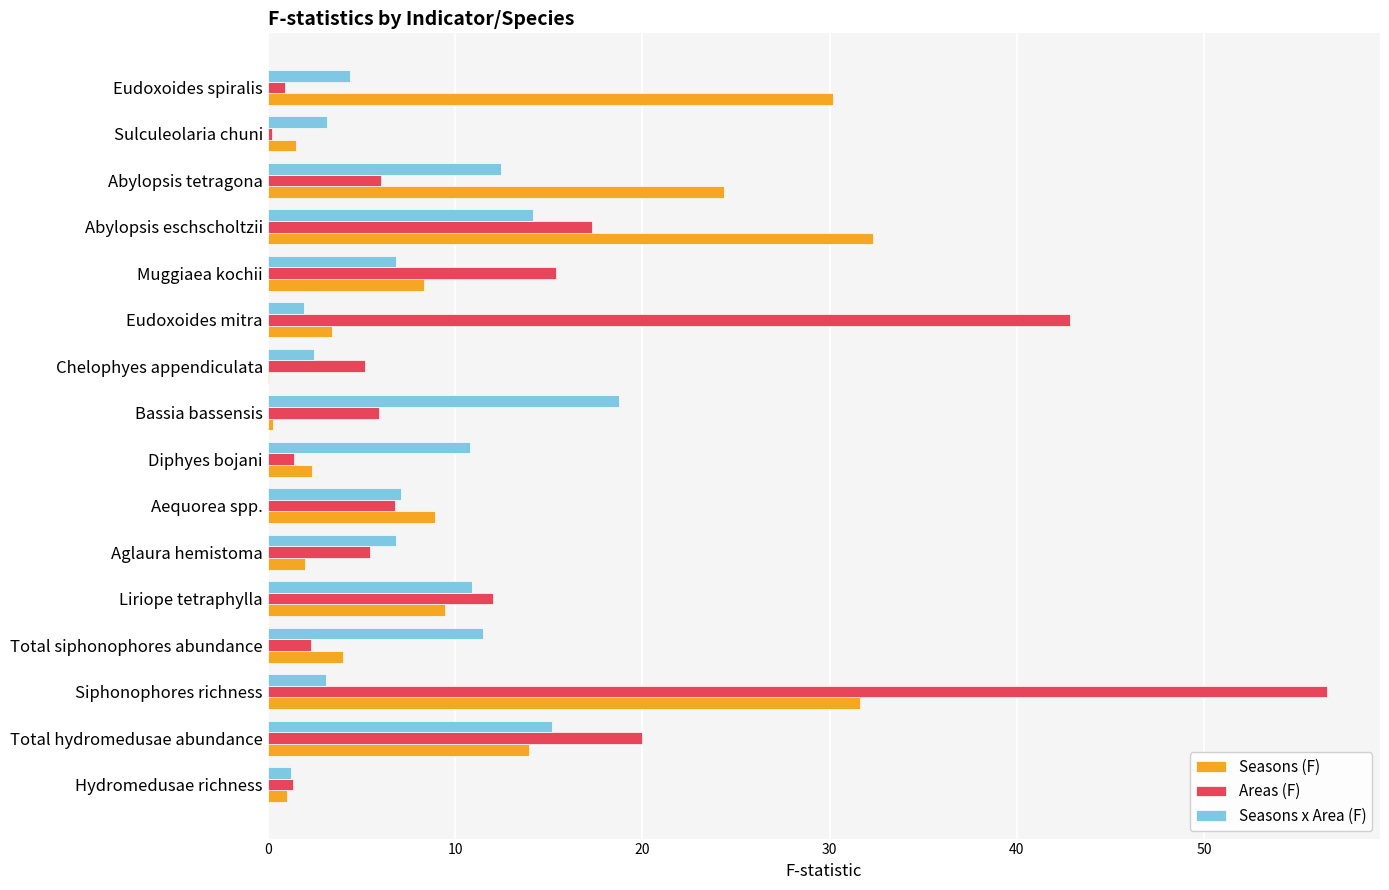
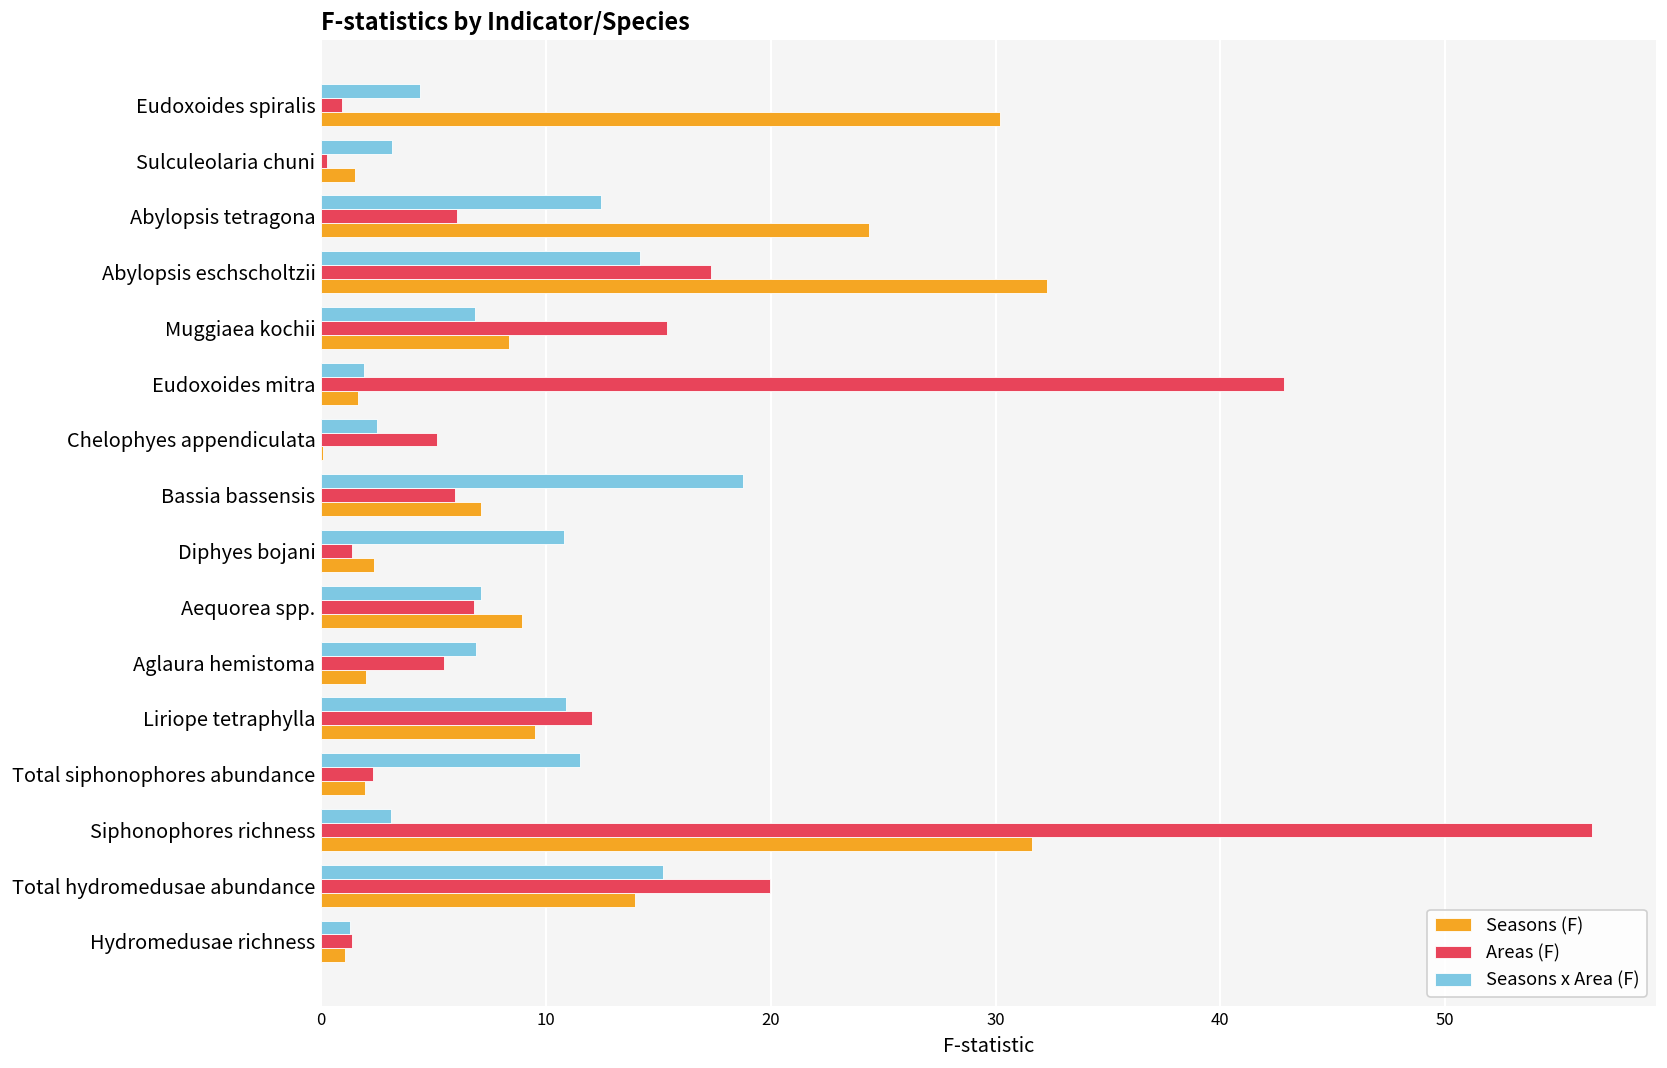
  {
    "Seasons (F)": {
      "Eudoxoides spiralis": 30.2,
      "Sulculeolaria chuni": 1.5,
      "Abylopsis tetragona": 24.4,
      "Abylopsis eschscholtzii": 32.3,
      "Muggiaea kochii": 8.3,
-     "Eudoxoides mitra": 3.4,
-     "Bassia bassensis": 0.3,
+     "Eudoxoides mitra": 1.7,
+     "Bassia bassensis": 7.1,
      "Diphyes bojani": 2.4,
      "Aequorea spp.": 8.9,
      "Aglaura hemistoma": 2.0,
      "Liriope tetraphylla": 9.5,
-     "Total siphonophores abundance": 4.0,
+     "Total siphonophores abundance": 1.9,
      "Siphonophores richness": 31.6,
      "Total hydromedusae abundance": 14.0,
      "Hydromedusae richness": 1.1
    },
    "Areas (F)": {
      "Eudoxoides spiralis": 0.9,
      "Sulculeolaria chuni": 0.2,
      "Abylopsis tetragona": 6.0,
      "Abylopsis eschscholtzii": 17.3,
      "Muggiaea kochii": 15.4,
      "Eudoxoides mitra": 42.9,
      "Chelophyes appendiculata": 5.2,
      "Bassia bassensis": 6.0,
      "Diphyes bojani": 1.4,
      "Aequorea spp.": 6.8,
      "Aglaura hemistoma": 5.5,
      "Liriope tetraphylla": 12.0,
      "Total siphonophores abundance": 2.3,
      "Siphonophores richness": 56.6,
      "Total hydromedusae abundance": 20.0,
      "Hydromedusae richness": 1.4
    },
    "Seasons x Area (F)": {
      "Eudoxoides spiralis": 4.4,
      "Sulculeolaria chuni": 3.1,
      "Abylopsis tetragona": 12.5,
      "Abylopsis eschscholtzii": 14.2,
      "Muggiaea kochii": 6.8,
      "Eudoxoides mitra": 1.9,
      "Chelophyes appendiculata": 2.5,
      "Bassia bassensis": 18.8,
      "Diphyes bojani": 10.8,
      "Aequorea spp.": 7.1,
      "Aglaura hemistoma": 6.9,
      "Liriope tetraphylla": 10.9,
      "Total siphonophores abundance": 11.5,
      "Siphonophores richness": 3.1,
      "Total hydromedusae abundance": 15.2,
      "Hydromedusae richness": 1.3
    }
  }
